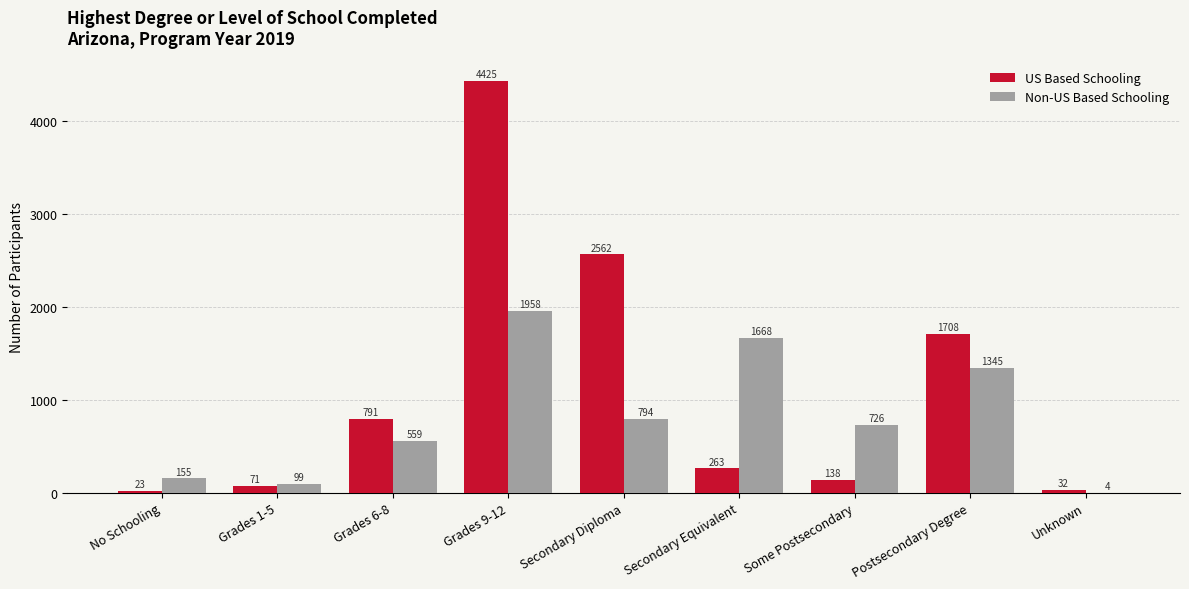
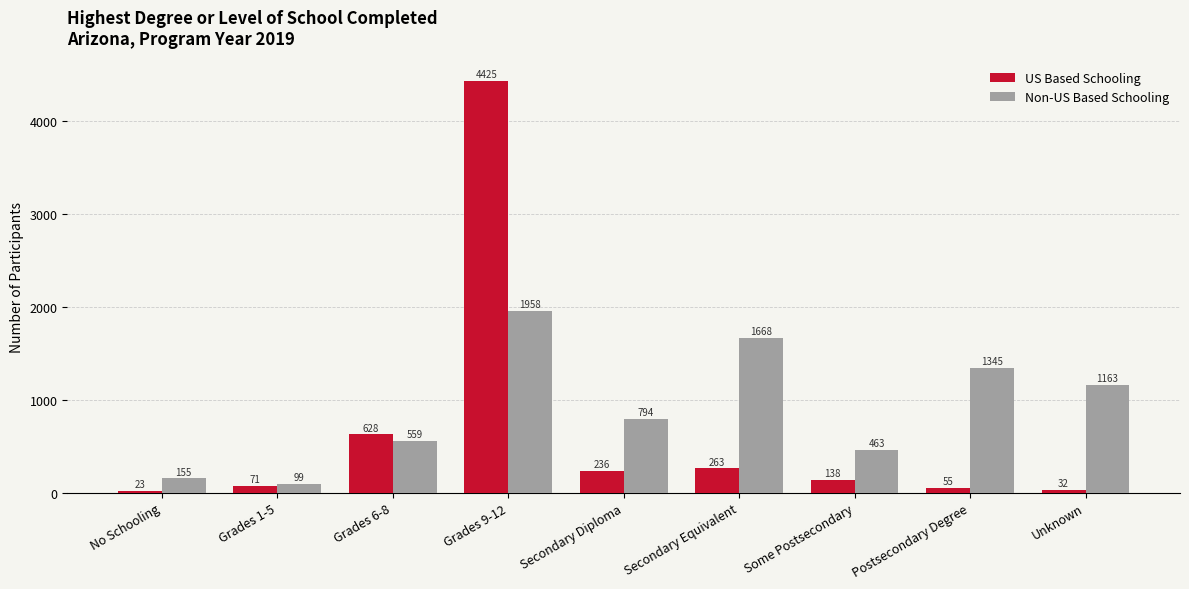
  {
    "US Based Schooling": {
      "No Schooling": 23,
      "Grades 1-5": 71,
-     "Grades 6-8": 791,
+     "Grades 6-8": 628,
      "Grades 9-12": 4425,
-     "Secondary Diploma": 2562,
+     "Secondary Diploma": 236,
      "Secondary Equivalent": 263,
      "Some Postsecondary": 138,
-     "Postsecondary Degree": 1708,
+     "Postsecondary Degree": 55,
      "Unknown": 32
    },
    "Non-US Based Schooling": {
      "No Schooling": 155,
      "Grades 1-5": 99,
      "Grades 6-8": 559,
      "Grades 9-12": 1958,
      "Secondary Diploma": 794,
      "Secondary Equivalent": 1668,
-     "Some Postsecondary": 726,
+     "Some Postsecondary": 463,
      "Postsecondary Degree": 1345,
-     "Unknown": 4
+     "Unknown": 1163
    }
  }
